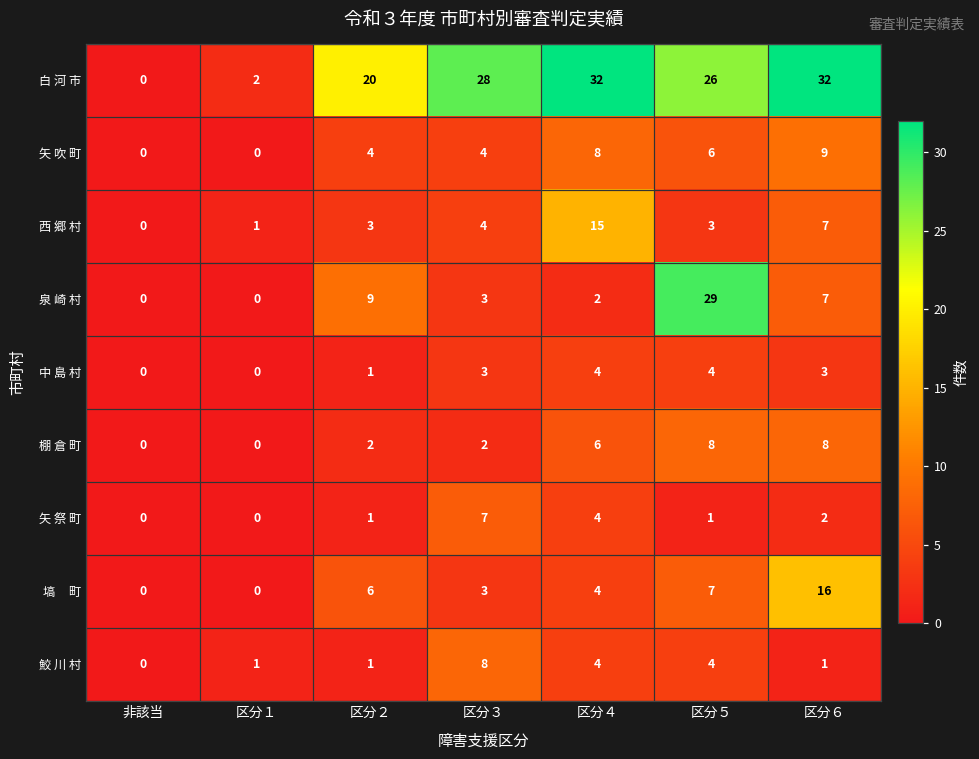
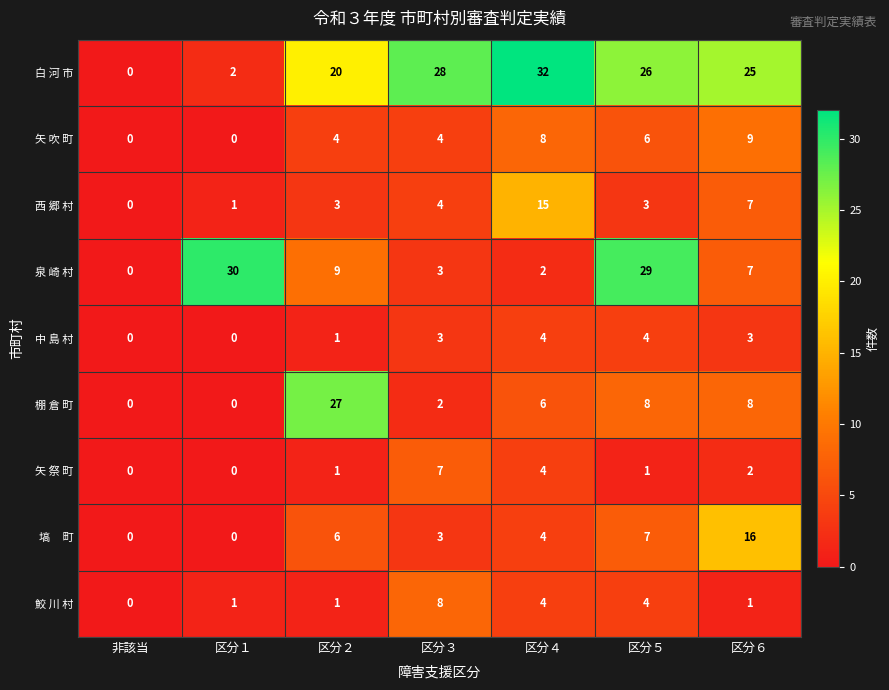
  {
    "白 河 市": {
      "非該当": 0,
      "区分１": 2,
      "区分２": 20,
      "区分３": 28,
      "区分４": 32,
      "区分５": 26,
-     "区分６": 32
+     "区分６": 25
    },
    "矢 吹 町": {
      "非該当": 0,
      "区分１": 0,
      "区分２": 4,
      "区分３": 4,
      "区分４": 8,
      "区分５": 6,
      "区分６": 9
    },
    "西 郷 村": {
      "非該当": 0,
      "区分１": 1,
      "区分２": 3,
      "区分３": 4,
      "区分４": 15,
      "区分５": 3,
      "区分６": 7
    },
    "泉 崎 村": {
      "非該当": 0,
-     "区分１": 0,
+     "区分１": 30,
      "区分２": 9,
      "区分３": 3,
      "区分４": 2,
      "区分５": 29,
      "区分６": 7
    },
    "中 島 村": {
      "非該当": 0,
      "区分１": 0,
      "区分２": 1,
      "区分３": 3,
      "区分４": 4,
      "区分５": 4,
      "区分６": 3
    },
    "棚 倉 町": {
      "非該当": 0,
      "区分１": 0,
-     "区分２": 2,
+     "区分２": 27,
      "区分３": 2,
      "区分４": 6,
      "区分５": 8,
      "区分６": 8
    },
    "矢 祭 町": {
      "非該当": 0,
      "区分１": 0,
      "区分２": 1,
      "区分３": 7,
      "区分４": 4,
      "区分５": 1,
      "区分６": 2
    },
    "塙 町": {
      "非該当": 0,
      "区分１": 0,
      "区分２": 6,
      "区分３": 3,
      "区分４": 4,
      "区分５": 7,
      "区分６": 16
    },
    "鮫 川 村": {
      "非該当": 0,
      "区分１": 1,
      "区分２": 1,
      "区分３": 8,
      "区分４": 4,
      "区分５": 4,
      "区分６": 1
    }
  }
